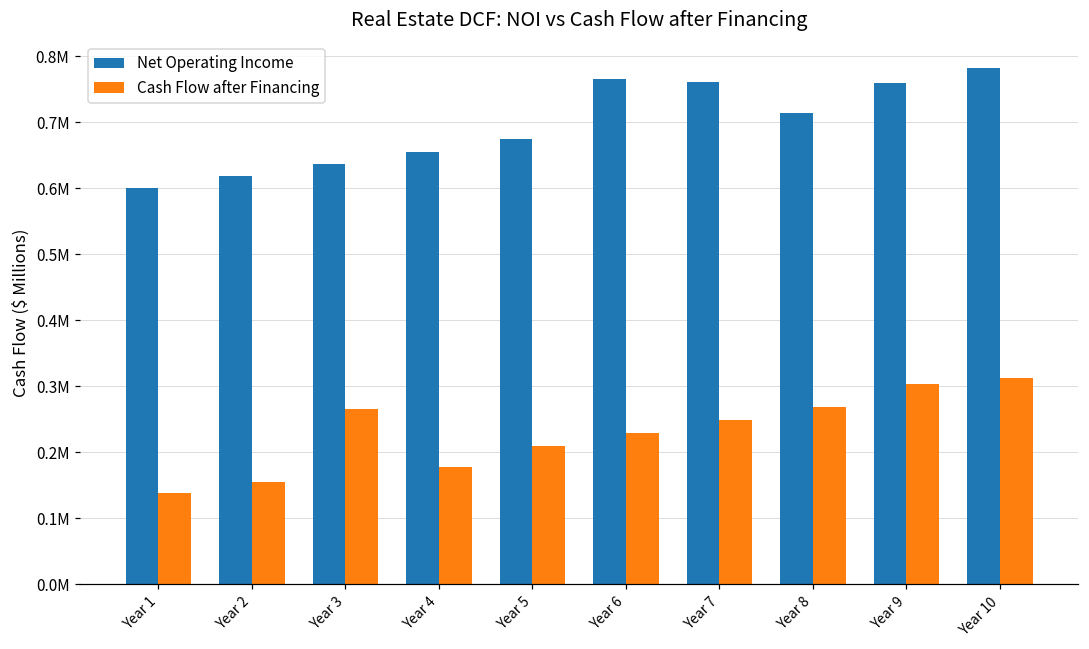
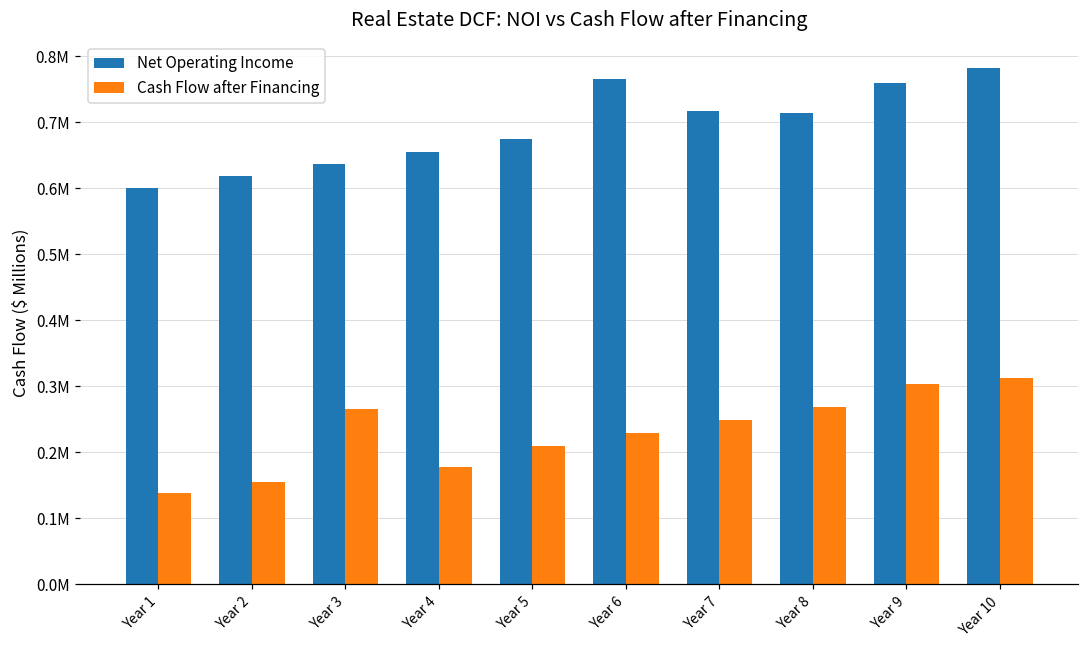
  {
    "Net Operating Income": {
      "Year 1": 600000,
      "Year 2": 620000,
      "Year 3": 640000,
      "Year 4": 660000,
      "Year 5": 680000,
      "Year 6": 770000,
-     "Year 7": 760000,
+     "Year 7": 720000,
      "Year 8": 710000,
      "Year 9": 760000,
      "Year 10": 780000
    },
    "Cash Flow after Financing": {
      "Year 1": 140000,
      "Year 2": 160000,
      "Year 3": 270000,
      "Year 4": 180000,
      "Year 5": 210000,
      "Year 6": 230000,
      "Year 7": 250000,
      "Year 8": 270000,
      "Year 9": 300000,
      "Year 10": 310000
    }
  }
